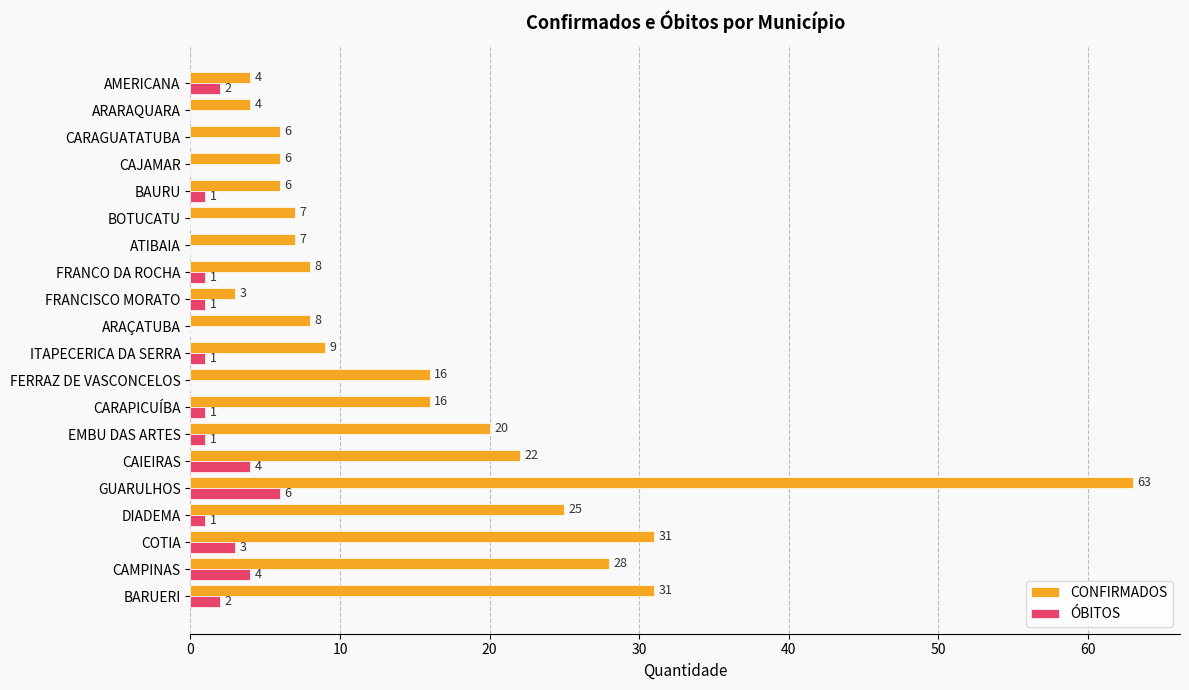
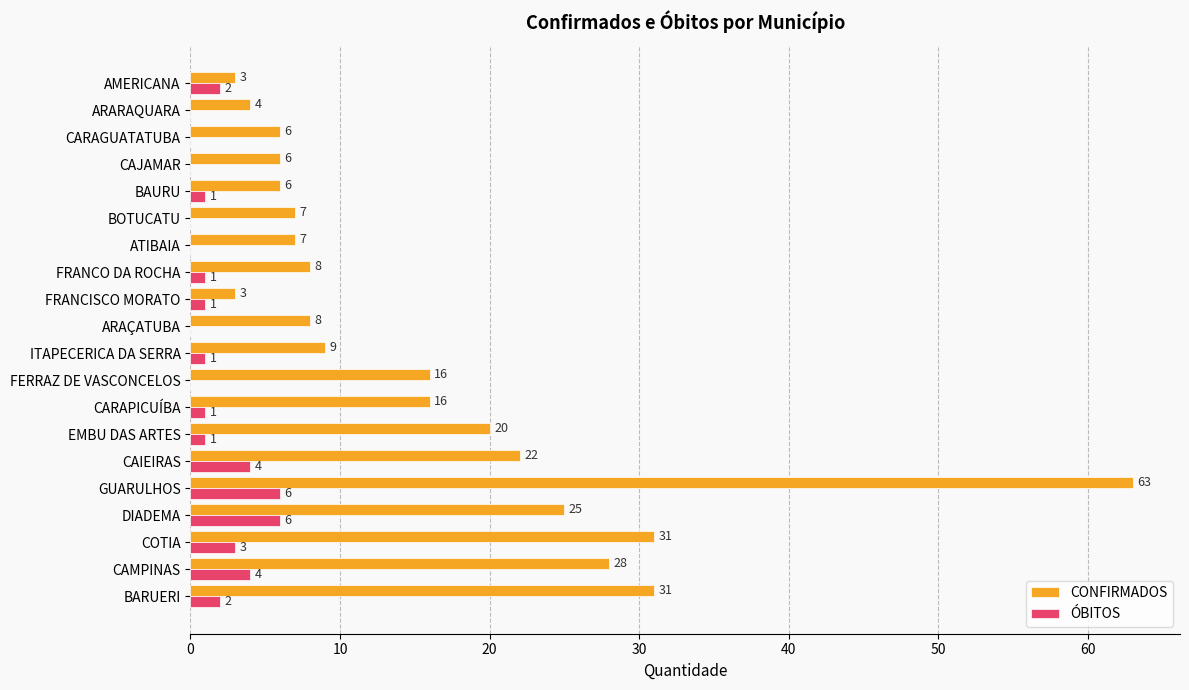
  {
    "CONFIRMADOS": {
-     "AMERICANA": 4,
+     "AMERICANA": 3,
      "ARARAQUARA": 4,
      "CARAGUATATUBA": 6,
      "CAJAMAR": 6,
      "BAURU": 6,
      "BOTUCATU": 7,
      "ATIBAIA": 7,
      "FRANCO DA ROCHA": 8,
      "FRANCISCO MORATO": 3,
      "ARAÇATUBA": 8,
      "ITAPECERICA DA SERRA": 9,
      "FERRAZ DE VASCONCELOS": 16,
      "CARAPICUÍBA": 16,
      "EMBU DAS ARTES": 20,
      "CAIEIRAS": 22,
      "GUARULHOS": 63,
      "DIADEMA": 25,
      "COTIA": 31,
      "CAMPINAS": 28,
      "BARUERI": 31
    },
    "ÓBITOS": {
      "AMERICANA": 2,
      "BAURU": 1,
      "FRANCO DA ROCHA": 1,
      "FRANCISCO MORATO": 1,
      "ITAPECERICA DA SERRA": 1,
      "CARAPICUÍBA": 1,
      "EMBU DAS ARTES": 1,
      "CAIEIRAS": 4,
      "GUARULHOS": 6,
-     "DIADEMA": 1,
+     "DIADEMA": 6,
      "COTIA": 3,
      "CAMPINAS": 4,
      "BARUERI": 2
    }
  }
